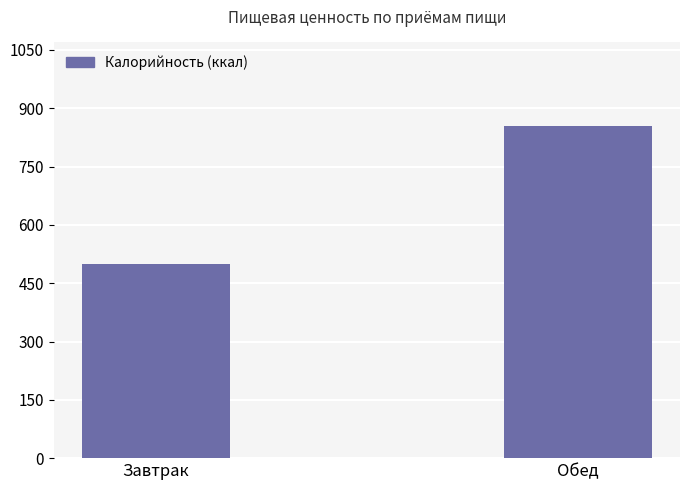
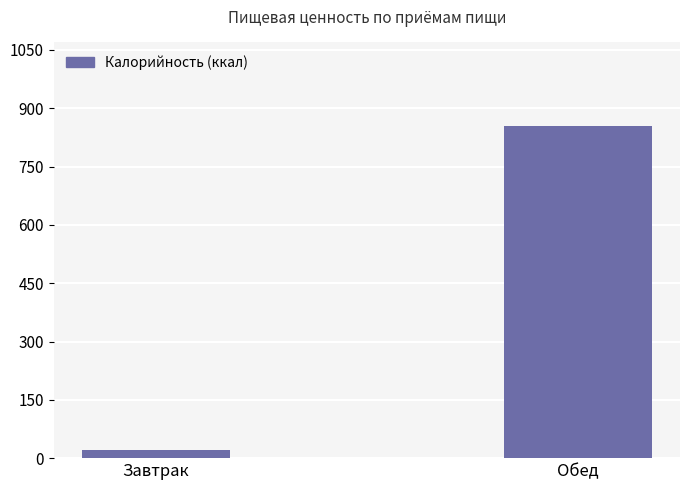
  {
-   "Завтрак": 500,
+   "Завтрак": 20,
    "Обед": 860
  }
